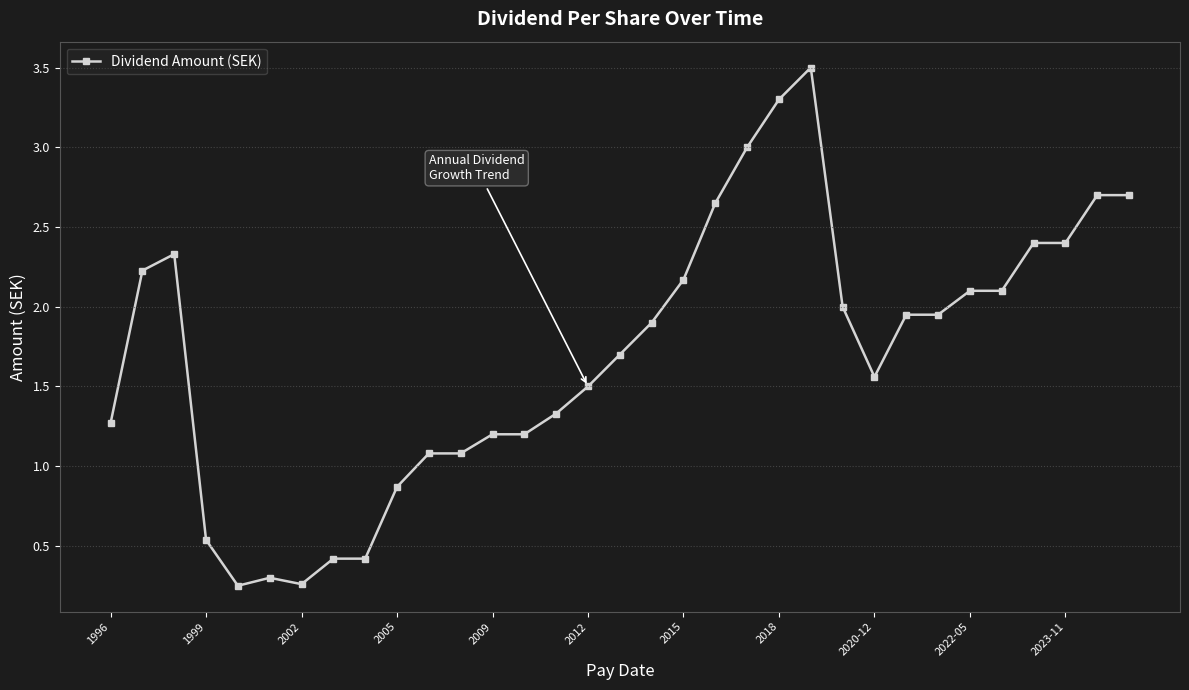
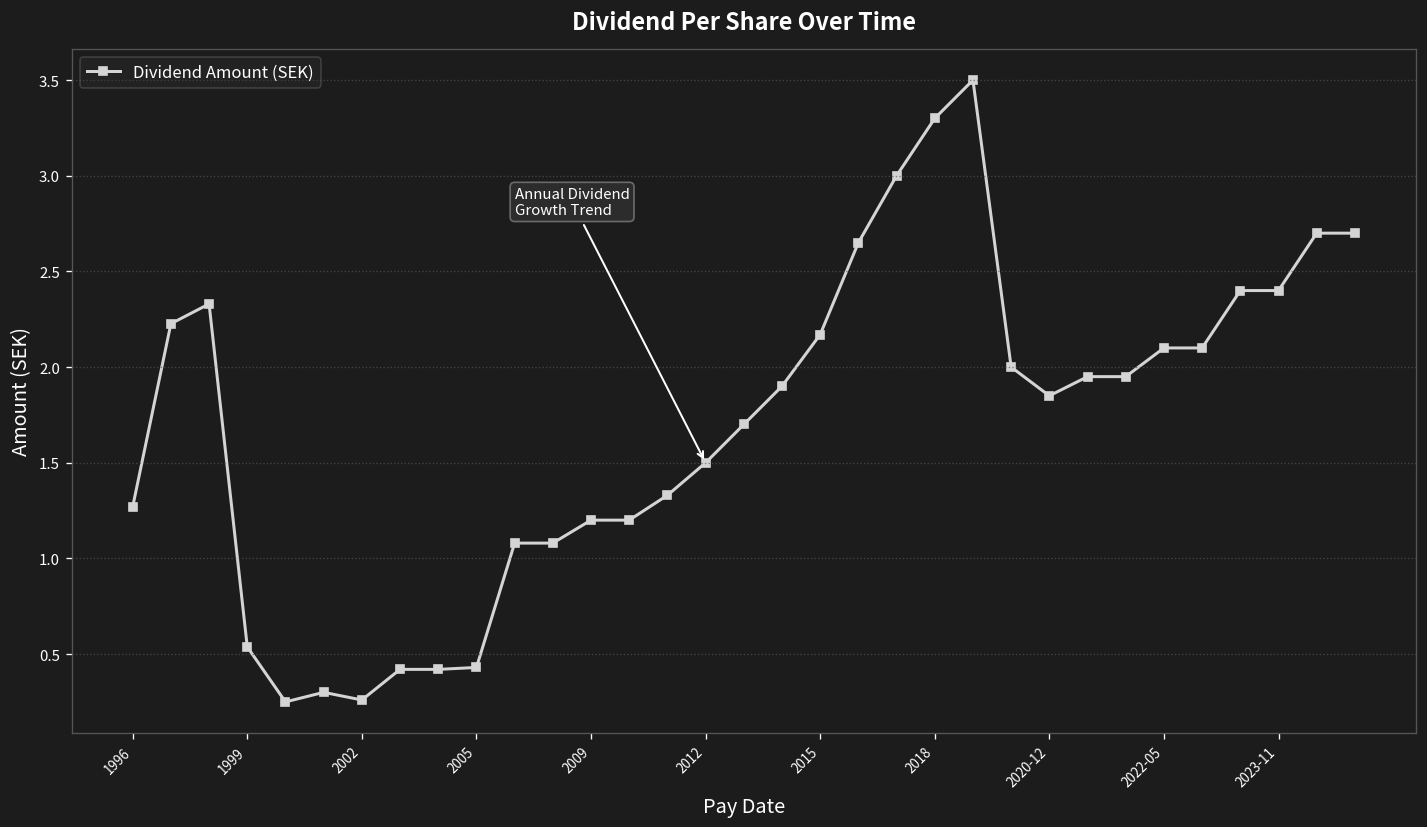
  {
    "1996": 1.27,
    "1999": 0.54,
    "2002": 0.26,
-   "2005": 0.87,
+   "2005": 0.43,
    "2009": 1.20,
    "2012": 1.50,
    "2015": 2.17,
    "2018": 3.30,
-   "2020-12": 1.56,
+   "2020-12": 1.85,
    "2022-05": 2.10,
    "2023-11": 2.40
  }
